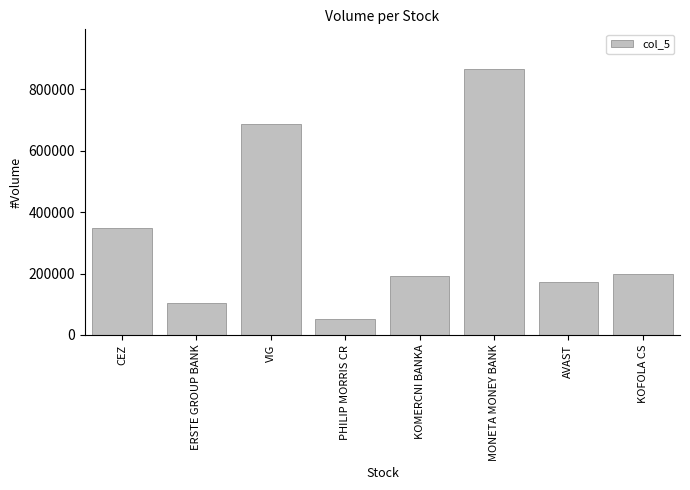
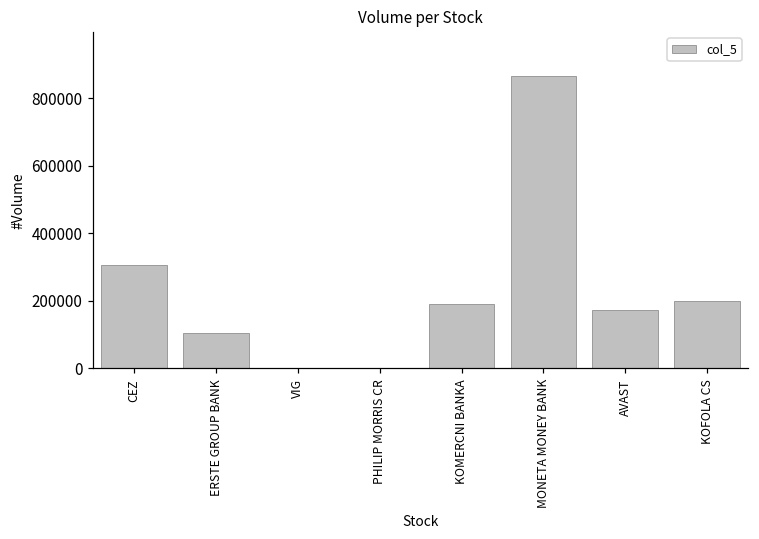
  {
-   "CEZ": 350000,
+   "CEZ": 310000,
    "ERSTE GROUP BANK": 100000,
-   "VIG": 690000,
-   "PHILIP MORRIS CR": 50000,
+   "VIG": 0,
+   "PHILIP MORRIS CR": 0,
    "KOMERCNI BANKA": 190000,
    "MONETA MONEY BANK": 870000,
    "AVAST": 170000,
    "KOFOLA CS": 200000
  }
